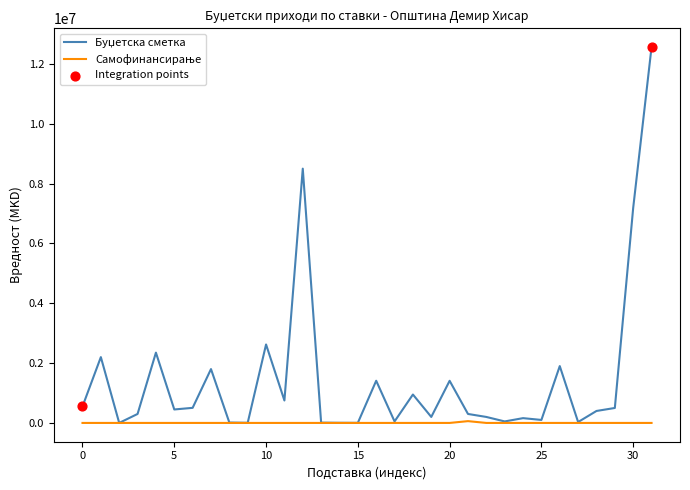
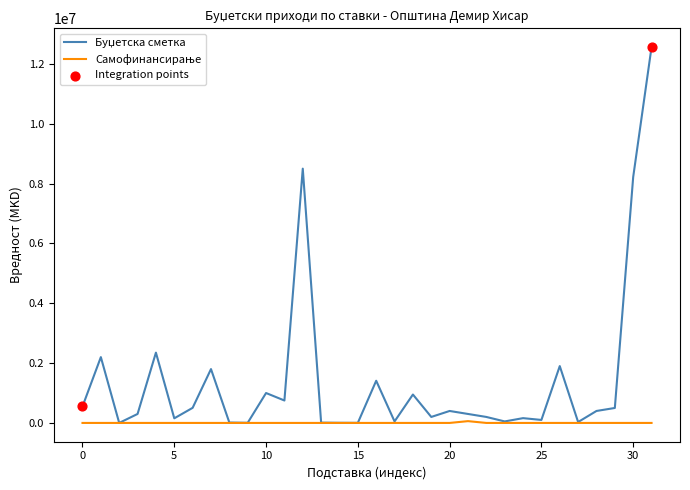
  {
    "Буџетска сметка": {
-     "5": 500000,
-     "10": 2600000,
-     "20": 1400000,
+     "5": 200000,
+     "10": 1000000,
+     "20": 400000,
      "25": 100000,
-     "30": 7200000
+     "30": 8200000
    },
    "Самофинансирање": {
      "0": 0,
      "5": 0,
      "10": 0,
      "20": 0,
      "25": 0,
      "30": 0
    }
  }
